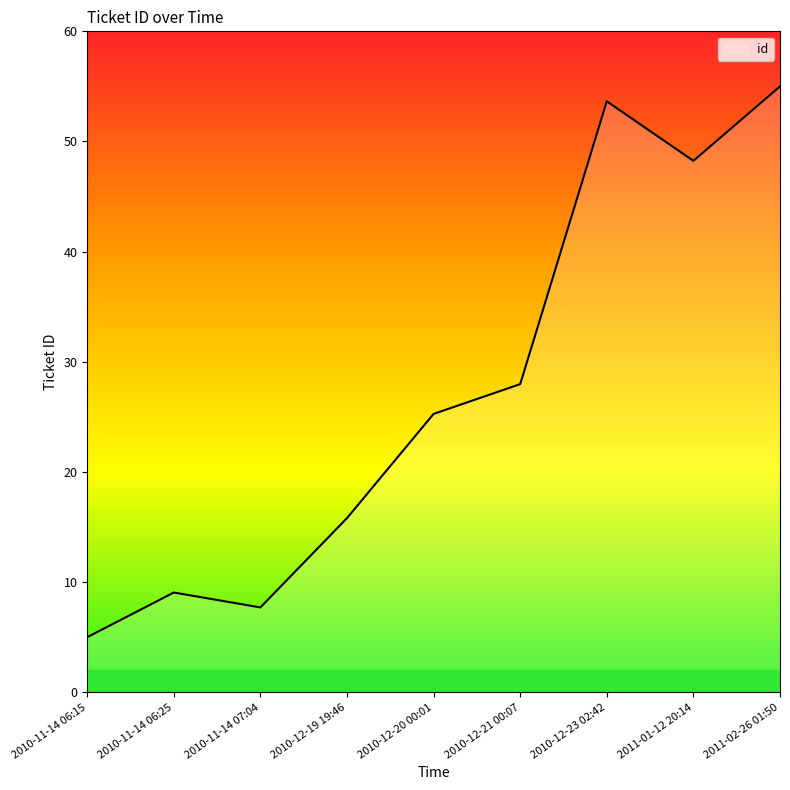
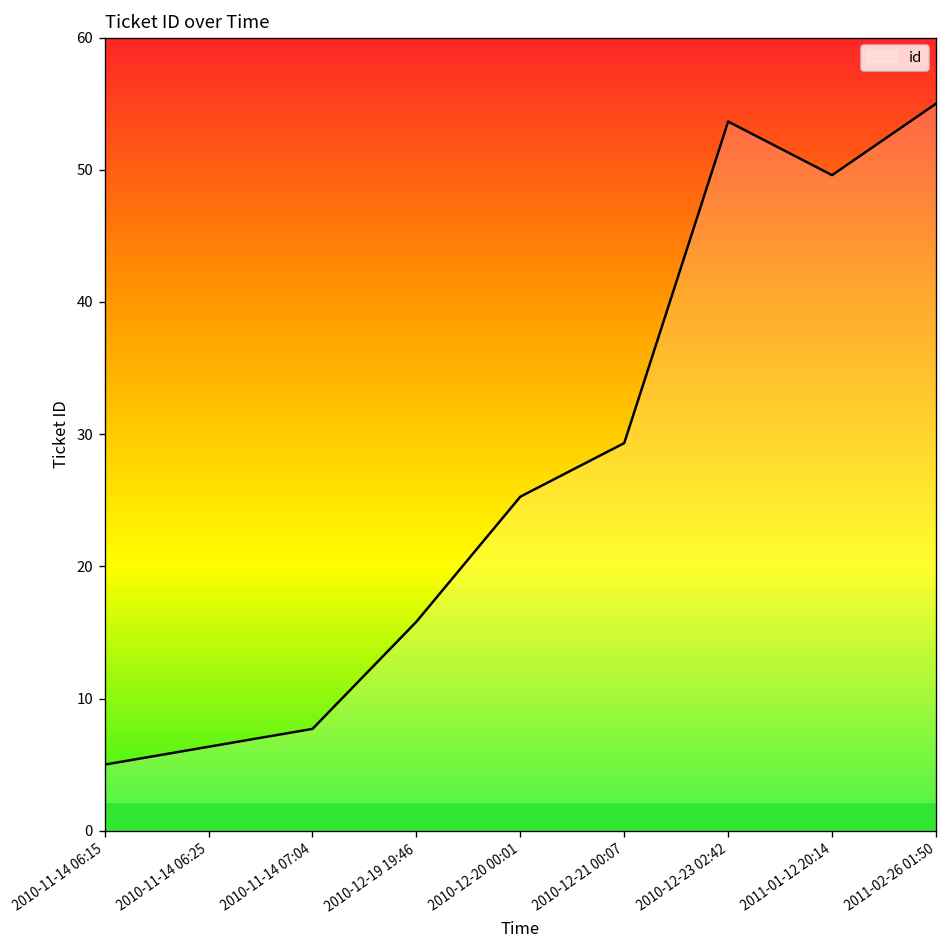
  {
    "2010-11-14 06:15": 5.0,
-   "2010-11-14 06:25": 9.1,
+   "2010-11-14 06:25": 6.4,
    "2010-11-14 07:04": 7.7,
    "2010-12-19 19:46": 15.8,
    "2010-12-20 00:01": 25.3,
-   "2010-12-21 00:07": 28.0,
+   "2010-12-21 00:07": 29.3,
    "2010-12-23 02:42": 53.6,
-   "2011-01-12 20:14": 48.2,
+   "2011-01-12 20:14": 49.6,
    "2011-02-26 01:50": 55.0
  }
